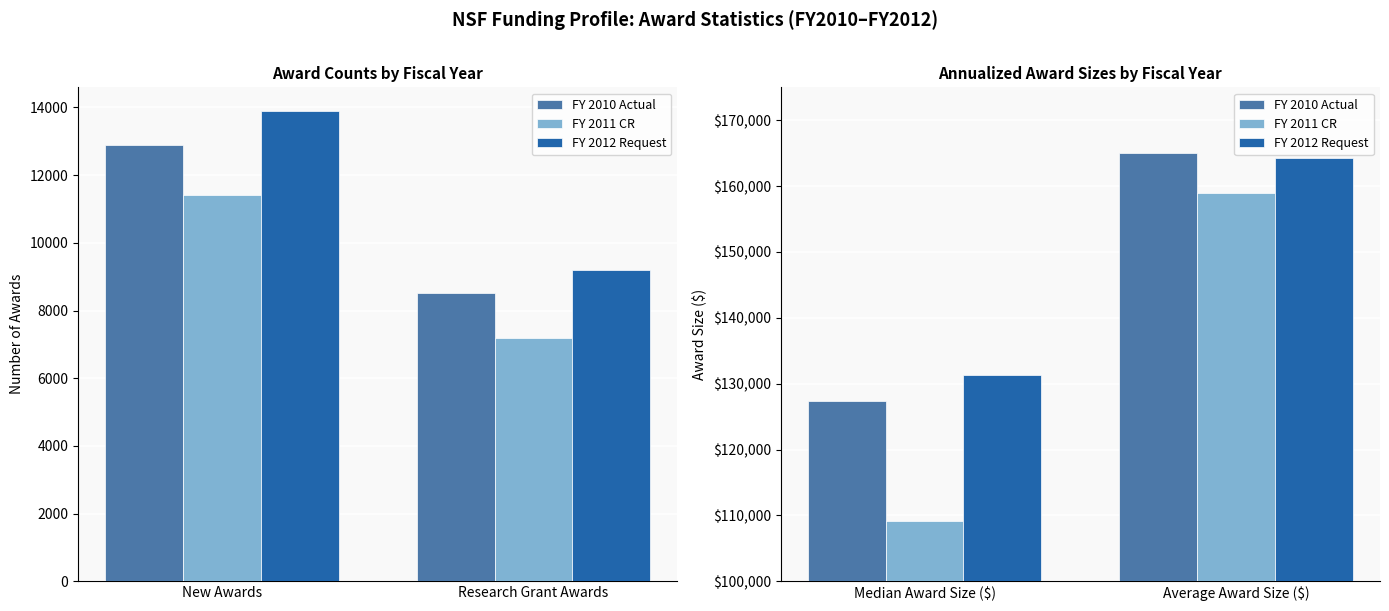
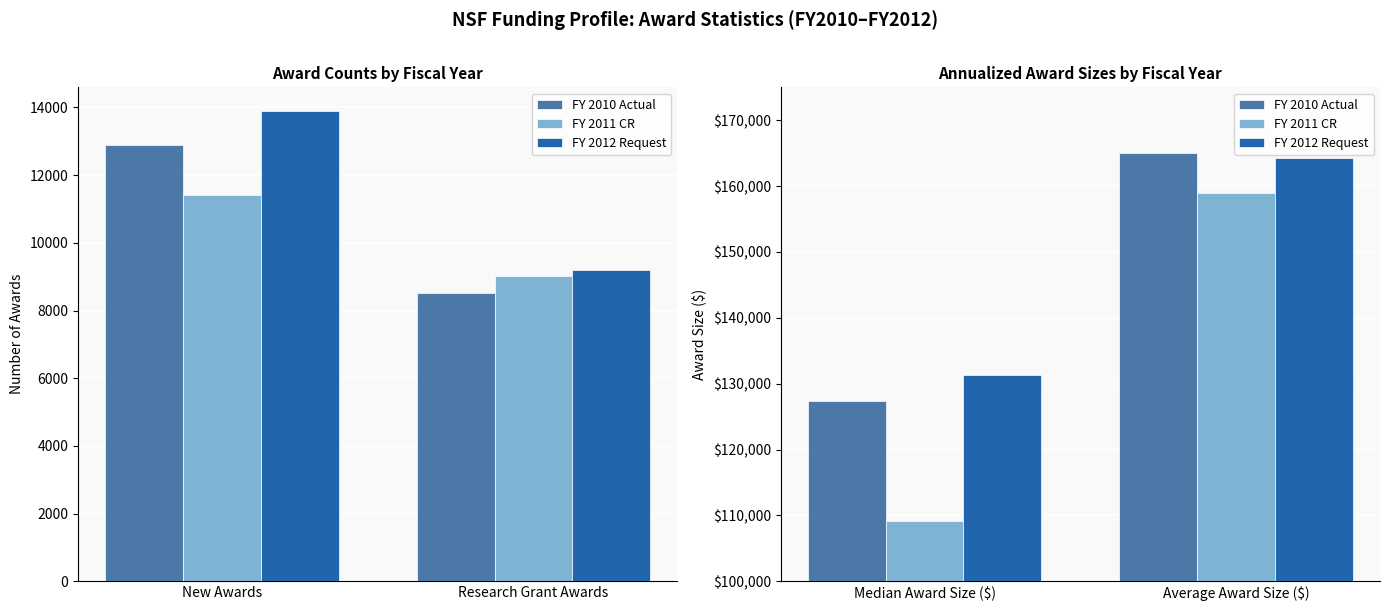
  {
    "Award Counts by Fiscal Year": {
      "FY 2011 CR": {
        "New Awards": "11400",
-       "Research Grant Awards": "7200"
+       "Research Grant Awards": "9000"
      }
    },
    "Annualized Award Sizes by Fiscal Year": {
      "FY 2011 CR": {
        "Median Award Size ($)": "$109,000",
        "Average Award Size ($)": "$159,000"
      }
    }
  }
